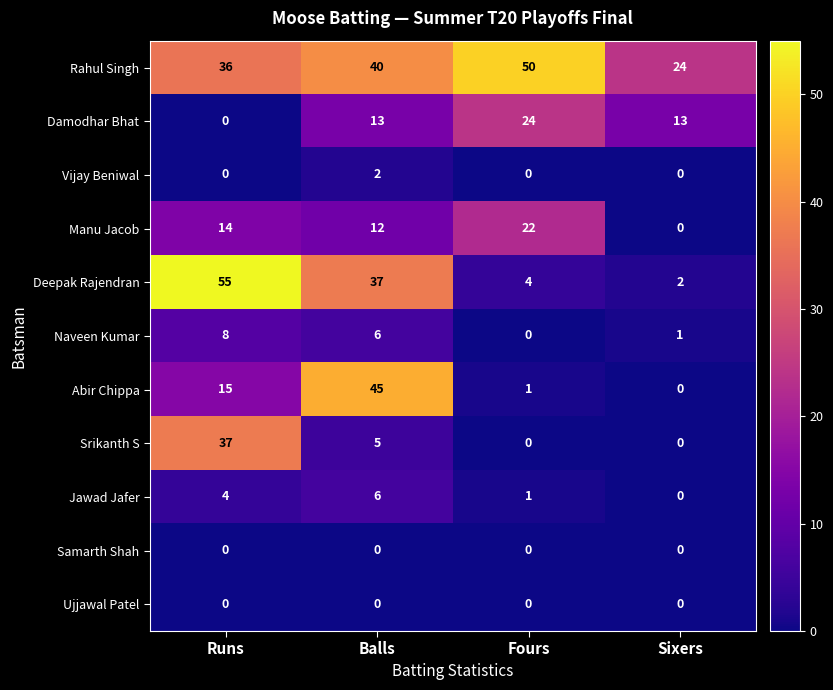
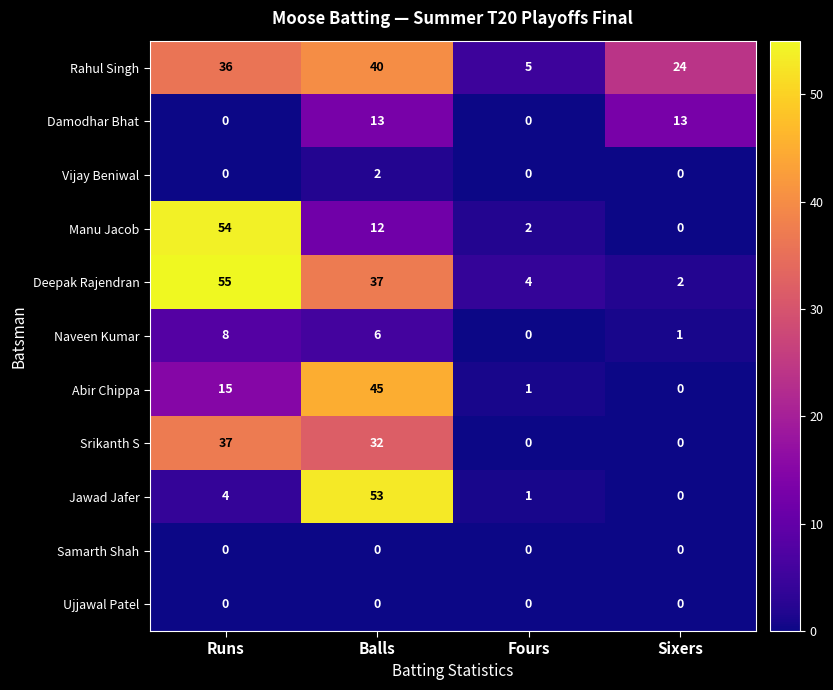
  {
    "Rahul Singh": {
      "Runs": 36,
      "Balls": 40,
-     "Fours": 50,
+     "Fours": 5,
      "Sixers": 24
    },
    "Damodhar Bhat": {
      "Runs": 0,
      "Balls": 13,
-     "Fours": 24,
+     "Fours": 0,
      "Sixers": 13
    },
    "Vijay Beniwal": {
      "Runs": 0,
      "Balls": 2,
      "Fours": 0,
      "Sixers": 0
    },
    "Manu Jacob": {
-     "Runs": 14,
+     "Runs": 54,
      "Balls": 12,
-     "Fours": 22,
+     "Fours": 2,
      "Sixers": 0
    },
    "Deepak Rajendran": {
      "Runs": 55,
      "Balls": 37,
      "Fours": 4,
      "Sixers": 2
    },
    "Naveen Kumar": {
      "Runs": 8,
      "Balls": 6,
      "Fours": 0,
      "Sixers": 1
    },
    "Abir Chippa": {
      "Runs": 15,
      "Balls": 45,
      "Fours": 1,
      "Sixers": 0
    },
    "Srikanth S": {
      "Runs": 37,
-     "Balls": 5,
+     "Balls": 32,
      "Fours": 0,
      "Sixers": 0
    },
    "Jawad Jafer": {
      "Runs": 4,
-     "Balls": 6,
+     "Balls": 53,
      "Fours": 1,
      "Sixers": 0
    },
    "Samarth Shah": {
      "Runs": 0,
      "Balls": 0,
      "Fours": 0,
      "Sixers": 0
    },
    "Ujjawal Patel": {
      "Runs": 0,
      "Balls": 0,
      "Fours": 0,
      "Sixers": 0
    }
  }
